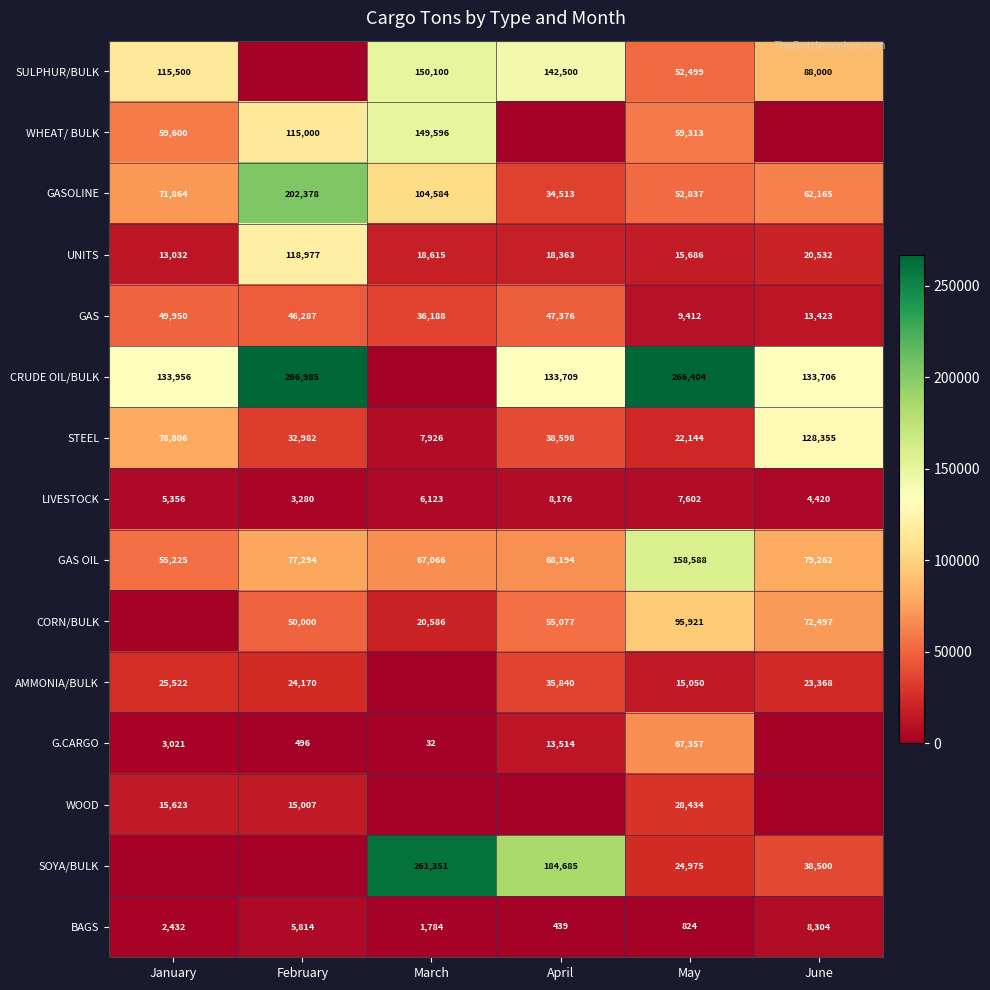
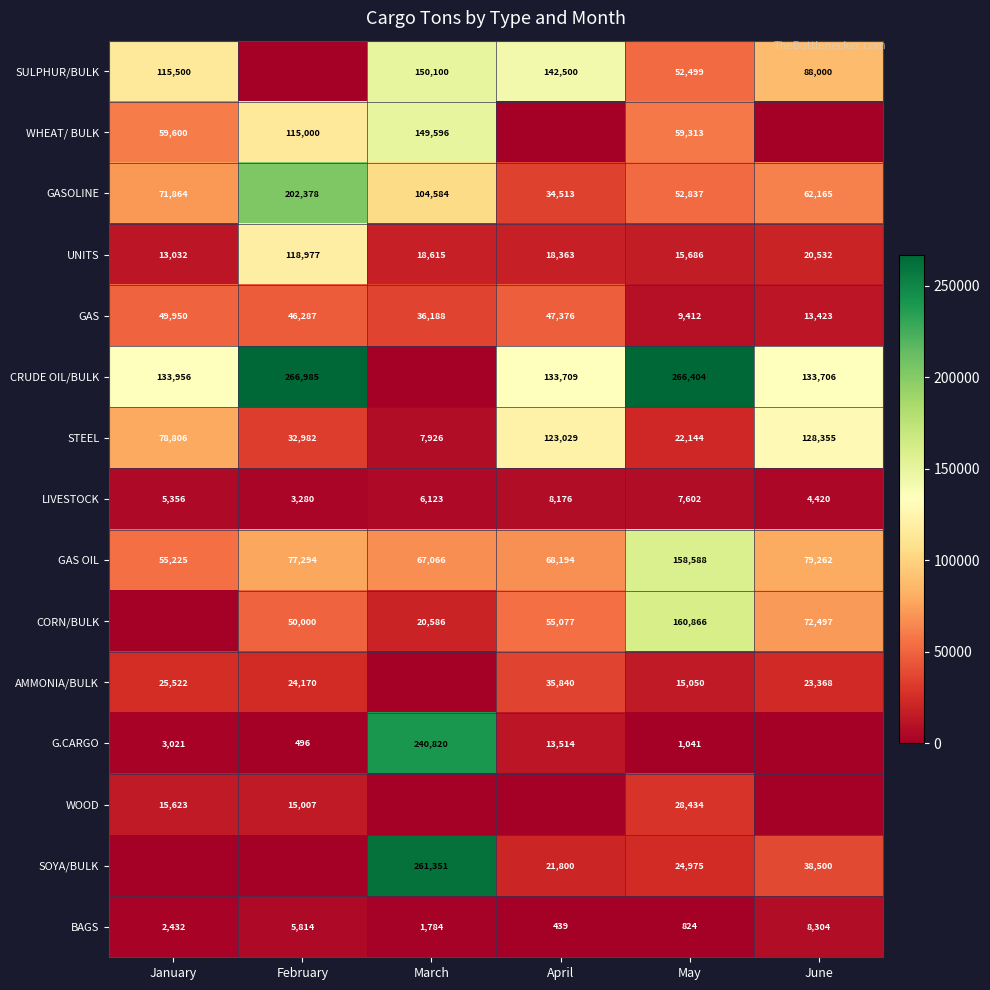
  {
    "SULPHUR/BULK": {
      "January": "115,500",
      "March": "150,100",
      "April": "142,500",
      "May": "52,499"
    },
    "WHEAT/ BULK": {
      "January": "59,600",
      "February": "115,000",
      "March": "149,596",
      "May": "59,313"
    },
    "GASOLINE": {
      "January": "71,864",
      "February": "202,378",
      "March": "104,584",
      "April": "34,513",
      "May": "52,837",
      "June": "62,165"
    },
    "UNITS": {
      "January": "13,032",
      "February": "118,977",
      "March": "18,615",
      "April": "18,363",
      "May": "15,686",
      "June": "20,532"
    },
    "GAS": {
      "January": "49,950",
      "February": "46,287",
      "March": "36,188",
      "April": "47,376",
      "May": "9,412",
      "June": "13,423"
    },
    "CRUDE OIL/BULK": {
      "January": "133,956",
      "February": "266,985",
      "April": "133,709",
      "May": "266,404",
      "June": "133,706"
    },
    "STEEL": {
      "January": "78,806",
      "February": "32,982",
      "March": "7,926",
-     "April": "38,598",
+     "April": "123,029",
      "May": "22,144",
      "June": "128,355"
    },
    "LIVESTOCK": {
      "January": "5,356",
      "February": "3,280",
      "March": "6,123",
      "April": "8,176",
      "May": "7,602",
      "June": "4,420"
    },
    "GAS OIL": {
      "January": "55,225",
      "February": "77,294",
      "March": "67,066",
      "April": "68,194",
      "May": "158,588",
      "June": "79,262"
    },
    "CORN/BULK": {
      "February": "50,000",
      "March": "20,586",
      "April": "55,077",
-     "May": "95,921",
+     "May": "160,866",
      "June": "72,497"
    },
    "AMMONIA/BULK": {
      "January": "25,522",
      "February": "24,170",
      "April": "35,840",
      "May": "15,050",
      "June": "23,368"
    },
    "G.CARGO": {
      "January": "3,021",
      "February": "496",
-     "March": "32",
+     "March": "240,820",
      "April": "13,514",
-     "May": "67,357"
+     "May": "1,041"
    },
    "WOOD": {
      "January": "15,623",
      "February": "15,007",
      "May": "28,434"
    },
    "SOYA/BULK": {
      "March": "261,351",
-     "April": "184,685",
+     "April": "21,800",
      "May": "24,975",
      "June": "38,500"
    },
    "BAGS": {
      "January": "2,432",
      "February": "5,814",
      "March": "1,784",
      "April": "439",
      "May": "824",
      "June": "8,304"
    }
  }
